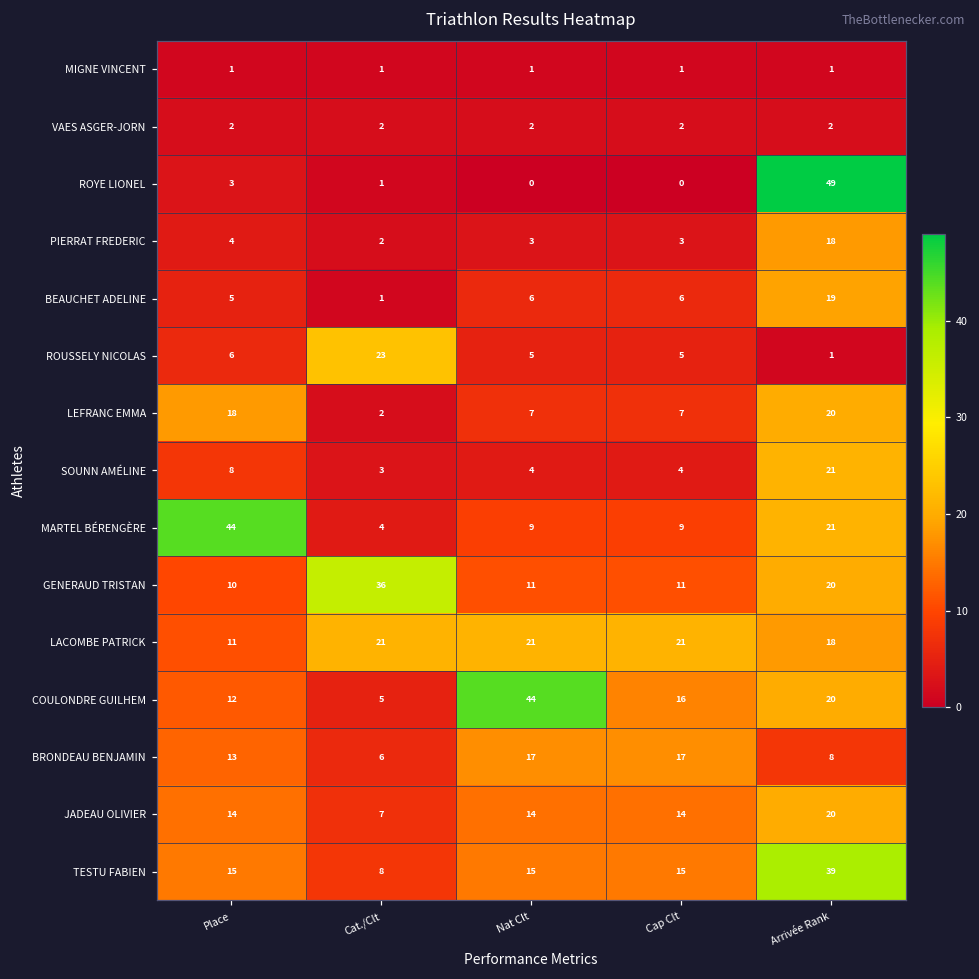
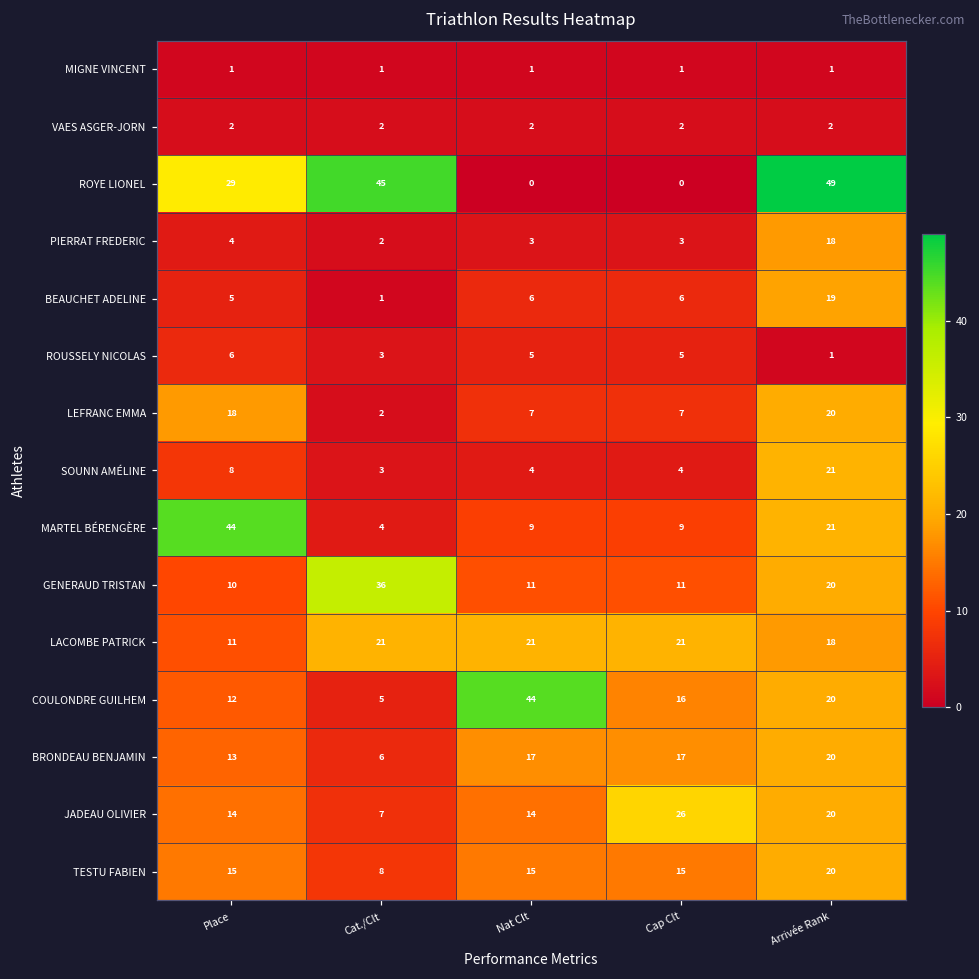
  {
    "MIGNE VINCENT": {
      "Place": 1,
      "Cat./Clt": 1,
      "Nat Clt": 1,
      "Cap Clt": 1,
      "Arrivée Rank": 1
    },
    "VAES ASGER-JORN": {
      "Place": 2,
      "Cat./Clt": 2,
      "Nat Clt": 2,
      "Cap Clt": 2,
      "Arrivée Rank": 2
    },
    "ROYE LIONEL": {
-     "Place": 3,
-     "Cat./Clt": 1,
+     "Place": 29,
+     "Cat./Clt": 45,
      "Nat Clt": 0,
      "Cap Clt": 0,
      "Arrivée Rank": 49
    },
    "PIERRAT FREDERIC": {
      "Place": 4,
      "Cat./Clt": 2,
      "Nat Clt": 3,
      "Cap Clt": 3,
      "Arrivée Rank": 18
    },
    "BEAUCHET ADELINE": {
      "Place": 5,
      "Cat./Clt": 1,
      "Nat Clt": 6,
      "Cap Clt": 6,
      "Arrivée Rank": 19
    },
    "ROUSSELY NICOLAS": {
      "Place": 6,
-     "Cat./Clt": 23,
+     "Cat./Clt": 3,
      "Nat Clt": 5,
      "Cap Clt": 5,
      "Arrivée Rank": 1
    },
    "LEFRANC EMMA": {
      "Place": 18,
      "Cat./Clt": 2,
      "Nat Clt": 7,
      "Cap Clt": 7,
      "Arrivée Rank": 20
    },
    "SOUNN AMÉLINE": {
      "Place": 8,
      "Cat./Clt": 3,
      "Nat Clt": 4,
      "Cap Clt": 4,
      "Arrivée Rank": 21
    },
    "MARTEL BÉRENGÈRE": {
      "Place": 44,
      "Cat./Clt": 4,
      "Nat Clt": 9,
      "Cap Clt": 9,
      "Arrivée Rank": 21
    },
    "GENERAUD TRISTAN": {
      "Place": 10,
      "Cat./Clt": 36,
      "Nat Clt": 11,
      "Cap Clt": 11,
      "Arrivée Rank": 20
    },
    "LACOMBE PATRICK": {
      "Place": 11,
      "Cat./Clt": 21,
      "Nat Clt": 21,
      "Cap Clt": 21,
      "Arrivée Rank": 18
    },
    "COULONDRE GUILHEM": {
      "Place": 12,
      "Cat./Clt": 5,
      "Nat Clt": 44,
      "Cap Clt": 16,
      "Arrivée Rank": 20
    },
    "BRONDEAU BENJAMIN": {
      "Place": 13,
      "Cat./Clt": 6,
      "Nat Clt": 17,
      "Cap Clt": 17,
-     "Arrivée Rank": 8
+     "Arrivée Rank": 20
    },
    "JADEAU OLIVIER": {
      "Place": 14,
      "Cat./Clt": 7,
      "Nat Clt": 14,
-     "Cap Clt": 14,
+     "Cap Clt": 26,
      "Arrivée Rank": 20
    },
    "TESTU FABIEN": {
      "Place": 15,
      "Cat./Clt": 8,
      "Nat Clt": 15,
      "Cap Clt": 15,
-     "Arrivée Rank": 39
+     "Arrivée Rank": 20
    }
  }
